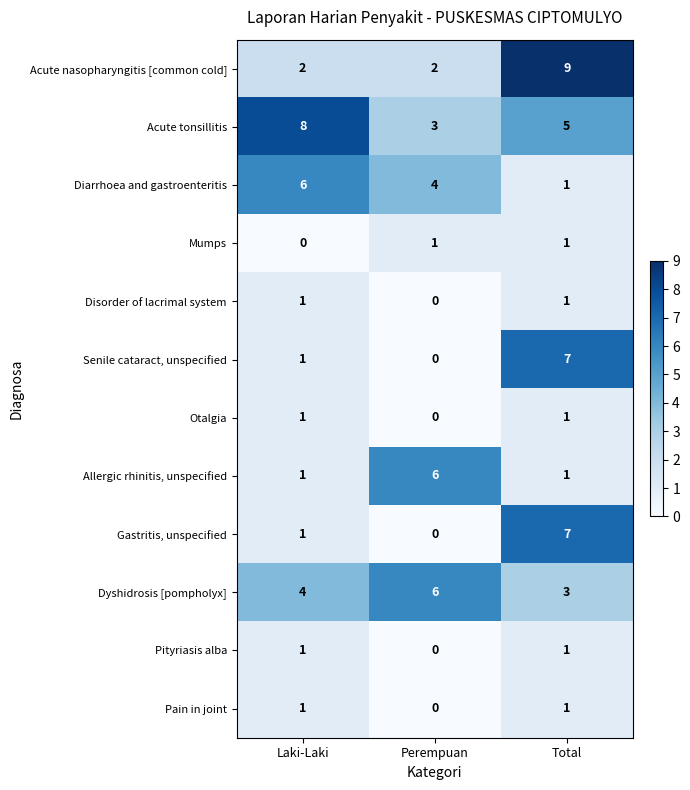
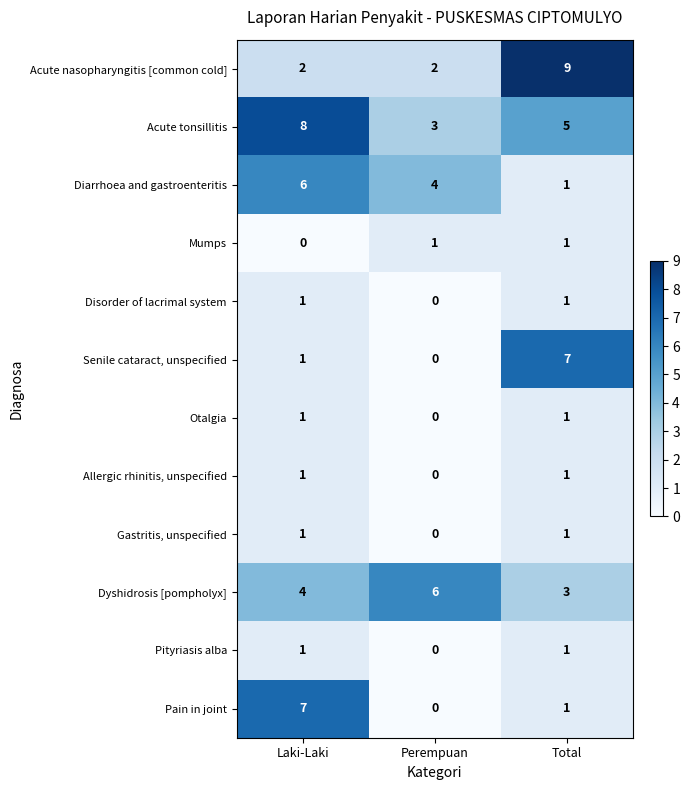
  {
    "Acute nasopharyngitis [common cold]": {
      "Laki-Laki": 2,
      "Perempuan": 2,
      "Total": 9
    },
    "Acute tonsillitis": {
      "Laki-Laki": 8,
      "Perempuan": 3,
      "Total": 5
    },
    "Diarrhoea and gastroenteritis": {
      "Laki-Laki": 6,
      "Perempuan": 4,
      "Total": 1
    },
    "Mumps": {
      "Laki-Laki": 0,
      "Perempuan": 1,
      "Total": 1
    },
    "Disorder of lacrimal system": {
      "Laki-Laki": 1,
      "Perempuan": 0,
      "Total": 1
    },
    "Senile cataract, unspecified": {
      "Laki-Laki": 1,
      "Perempuan": 0,
      "Total": 7
    },
    "Otalgia": {
      "Laki-Laki": 1,
      "Perempuan": 0,
      "Total": 1
    },
    "Allergic rhinitis, unspecified": {
      "Laki-Laki": 1,
-     "Perempuan": 6,
+     "Perempuan": 0,
      "Total": 1
    },
    "Gastritis, unspecified": {
      "Laki-Laki": 1,
      "Perempuan": 0,
-     "Total": 7
+     "Total": 1
    },
    "Dyshidrosis [pompholyx]": {
      "Laki-Laki": 4,
      "Perempuan": 6,
      "Total": 3
    },
    "Pityriasis alba": {
      "Laki-Laki": 1,
      "Perempuan": 0,
      "Total": 1
    },
    "Pain in joint": {
-     "Laki-Laki": 1,
+     "Laki-Laki": 7,
      "Perempuan": 0,
      "Total": 1
    }
  }
